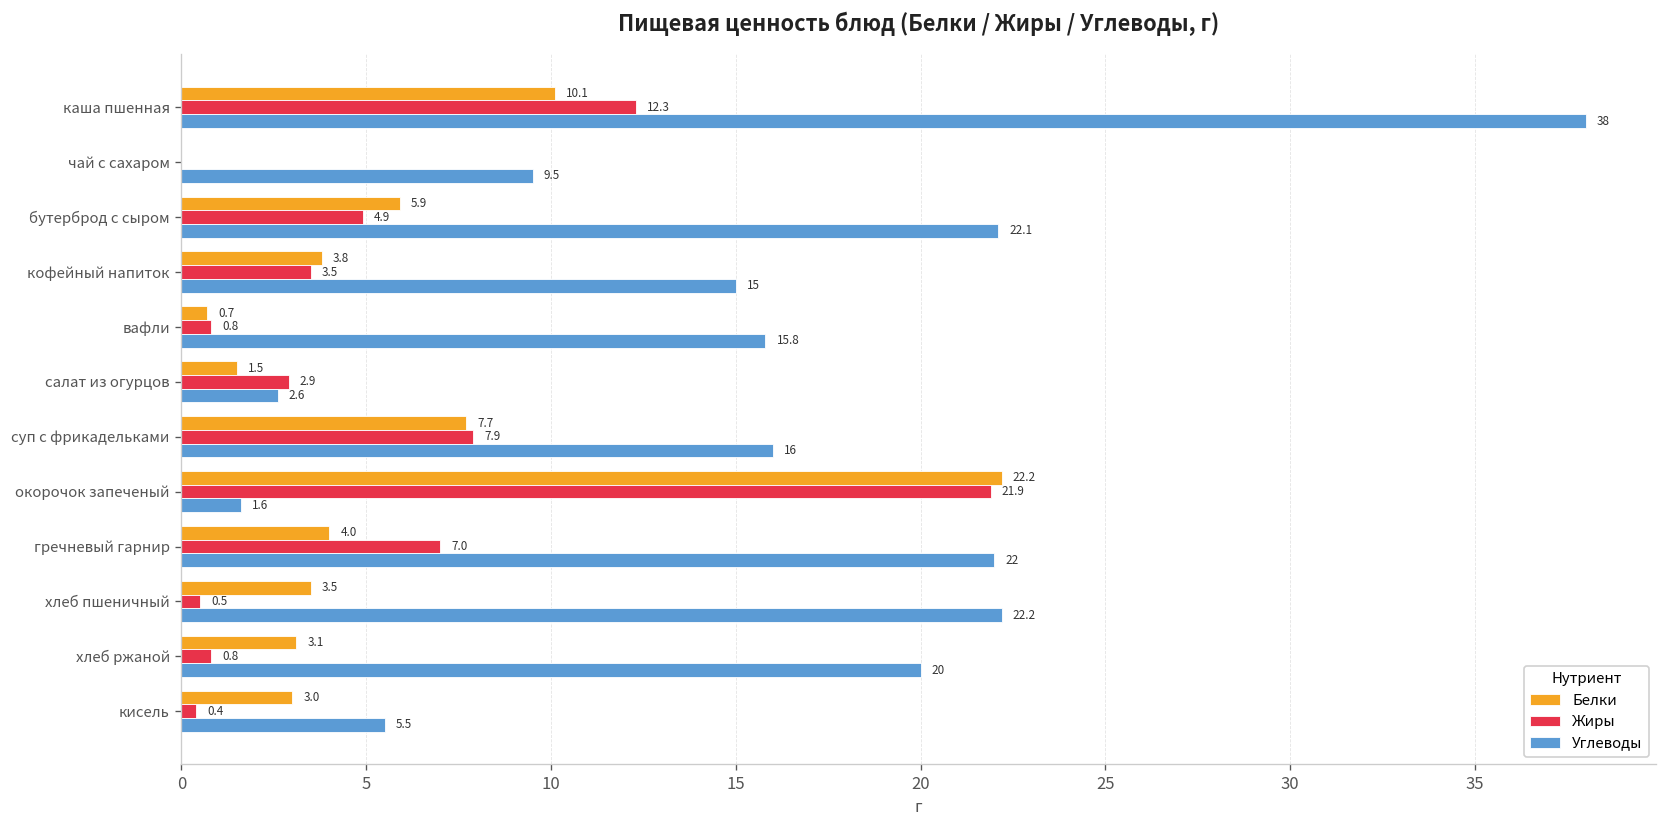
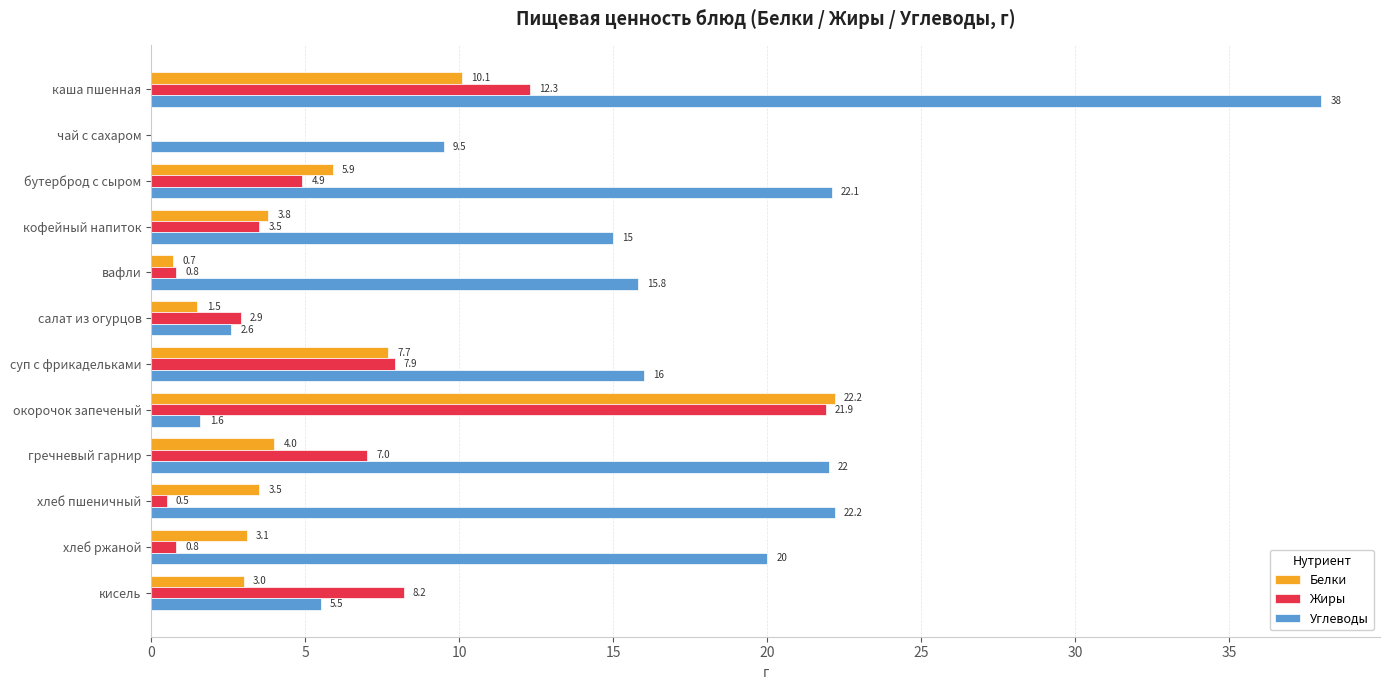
  {
    "Белки": {
      "каша пшенная": 10.1,
      "бутерброд с сыром": 5.9,
      "кофейный напиток": 3.8,
      "вафли": 0.7,
      "салат из огурцов": 1.5,
      "суп с фрикадельками": 7.7,
      "окорочок запеченый": 22.2,
      "гречневый гарнир": 4.0,
      "хлеб пшеничный": 3.5,
      "хлеб ржаной": 3.1,
      "кисель": 3.0
    },
    "Жиры": {
      "каша пшенная": 12.3,
      "бутерброд с сыром": 4.9,
      "кофейный напиток": 3.5,
      "вафли": 0.8,
      "салат из огурцов": 2.9,
      "суп с фрикадельками": 7.9,
      "окорочок запеченый": 21.9,
      "гречневый гарнир": 7.0,
      "хлеб пшеничный": 0.5,
      "хлеб ржаной": 0.8,
-     "кисель": 0.4
+     "кисель": 8.2
    },
    "Углеводы": {
      "каша пшенная": 38,
      "чай с сахаром": 9.5,
      "бутерброд с сыром": 22.1,
      "кофейный напиток": 15,
      "вафли": 15.8,
      "салат из огурцов": 2.6,
      "суп с фрикадельками": 16,
      "окорочок запеченый": 1.6,
      "гречневый гарнир": 22,
      "хлеб пшеничный": 22.2,
      "хлеб ржаной": 20,
      "кисель": 5.5
    }
  }
